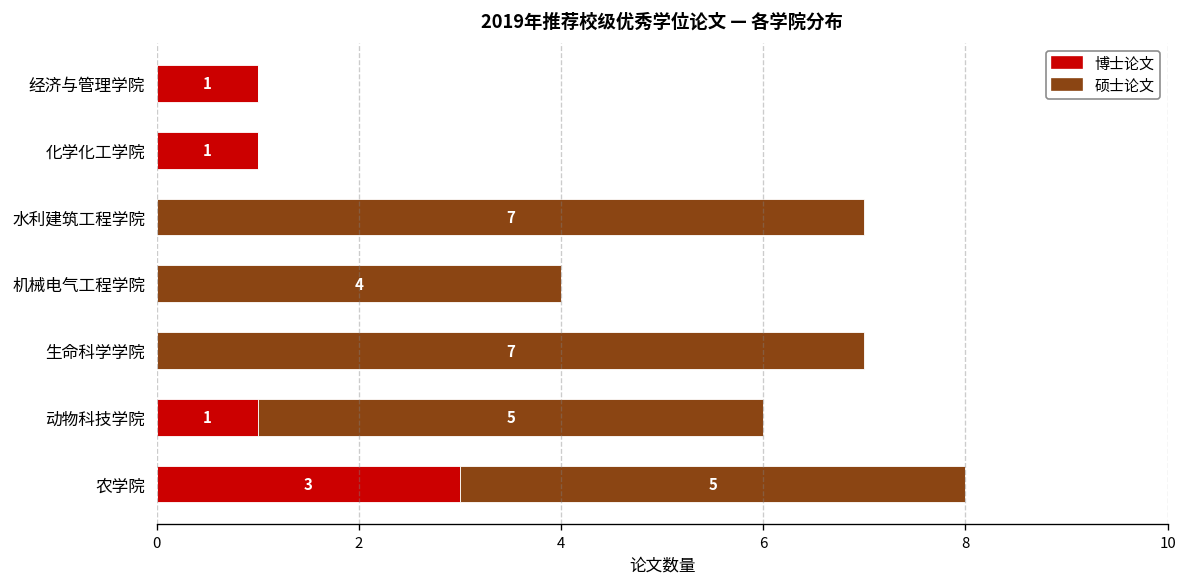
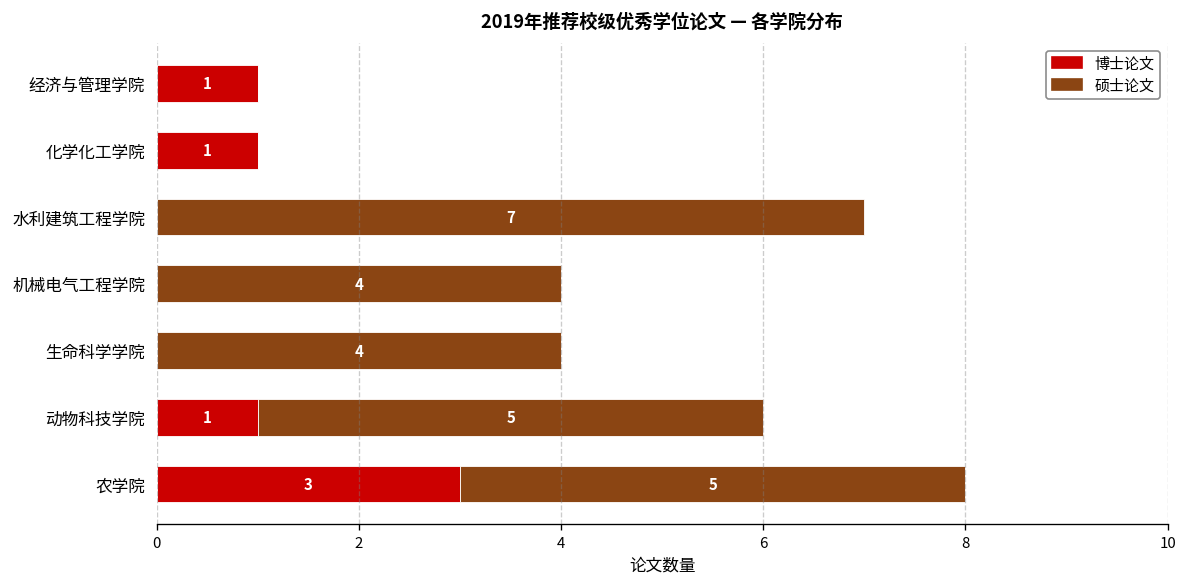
  {
    "博士论文": {
      "经济与管理学院": 1,
      "化学化工学院": 1,
      "动物科技学院": 1,
      "农学院": 3
    },
    "硕士论文": {
      "水利建筑工程学院": 7,
      "机械电气工程学院": 4,
-     "生命科学学院": 7,
+     "生命科学学院": 4,
      "动物科技学院": 5,
      "农学院": 5
    }
  }
